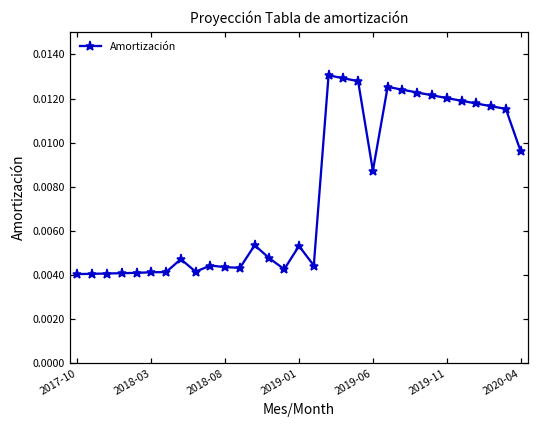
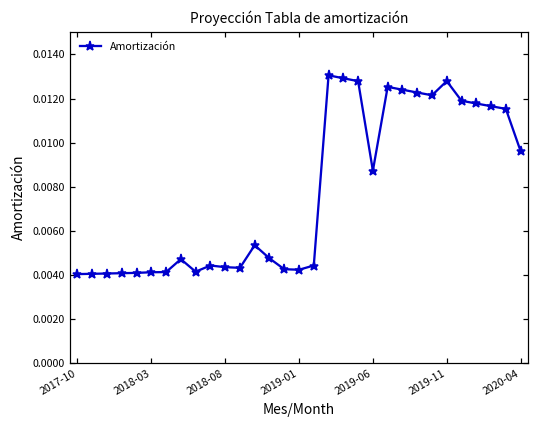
  {
    "2017-10": 0.0040,
    "2018-03": 0.0041,
    "2018-08": 0.0043,
-   "2019-01": 0.0053,
+   "2019-01": 0.0042,
    "2019-06": 0.0087,
-   "2019-11": 0.0120,
+   "2019-11": 0.0128,
    "2020-04": 0.0096
  }
